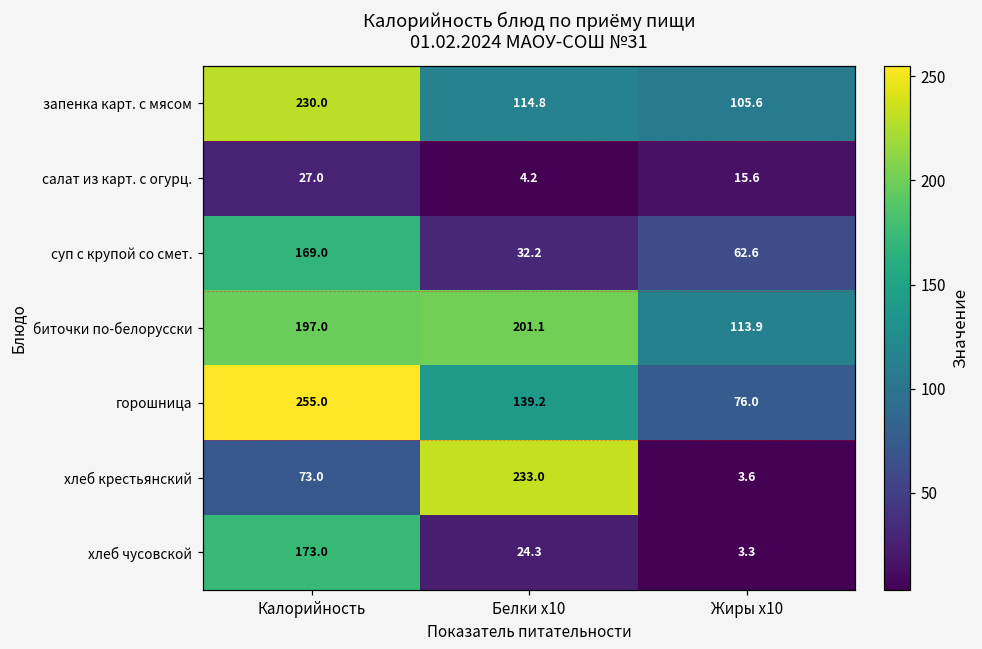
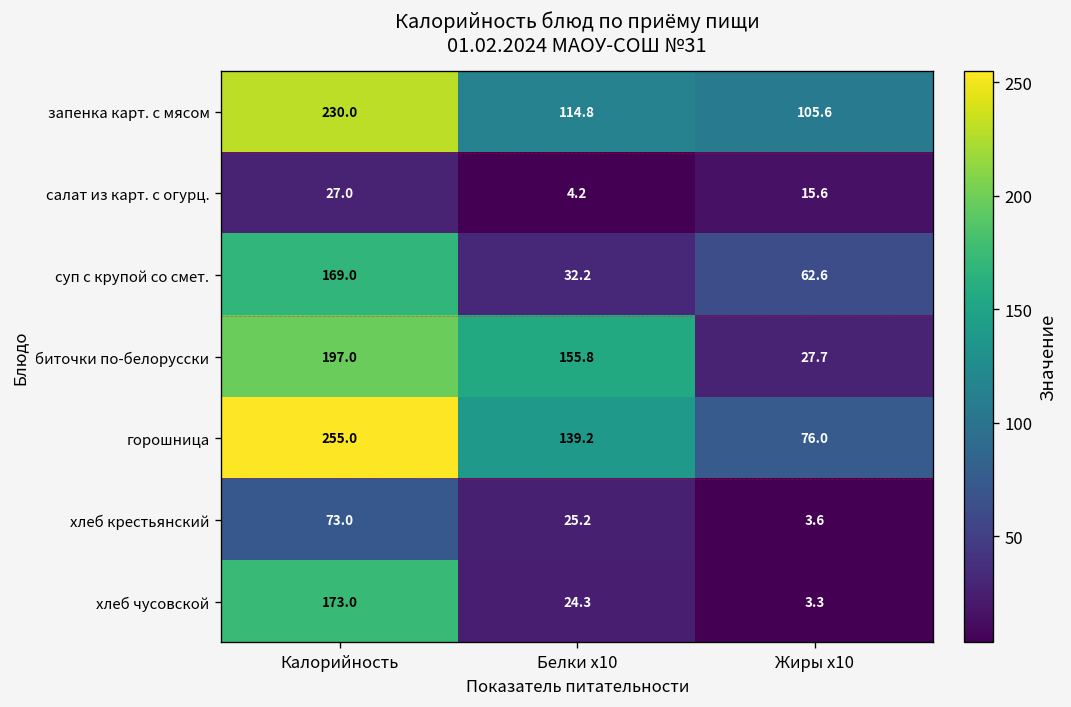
  {
    "запенка карт. с мясом": {
      "Калорийность": 230.0,
      "Белки x10": 114.8,
      "Жиры x10": 105.6
    },
    "салат из карт. с огурц.": {
      "Калорийность": 27.0,
      "Белки x10": 4.2,
      "Жиры x10": 15.6
    },
    "суп с крупой со смет.": {
      "Калорийность": 169.0,
      "Белки x10": 32.2,
      "Жиры x10": 62.6
    },
    "биточки по-белорусски": {
      "Калорийность": 197.0,
-     "Белки x10": 201.1,
-     "Жиры x10": 113.9
+     "Белки x10": 155.8,
+     "Жиры x10": 27.7
    },
    "горошница": {
      "Калорийность": 255.0,
      "Белки x10": 139.2,
      "Жиры x10": 76.0
    },
    "хлеб крестьянский": {
      "Калорийность": 73.0,
-     "Белки x10": 233.0,
+     "Белки x10": 25.2,
      "Жиры x10": 3.6
    },
    "хлеб чусовской": {
      "Калорийность": 173.0,
      "Белки x10": 24.3,
      "Жиры x10": 3.3
    }
  }
